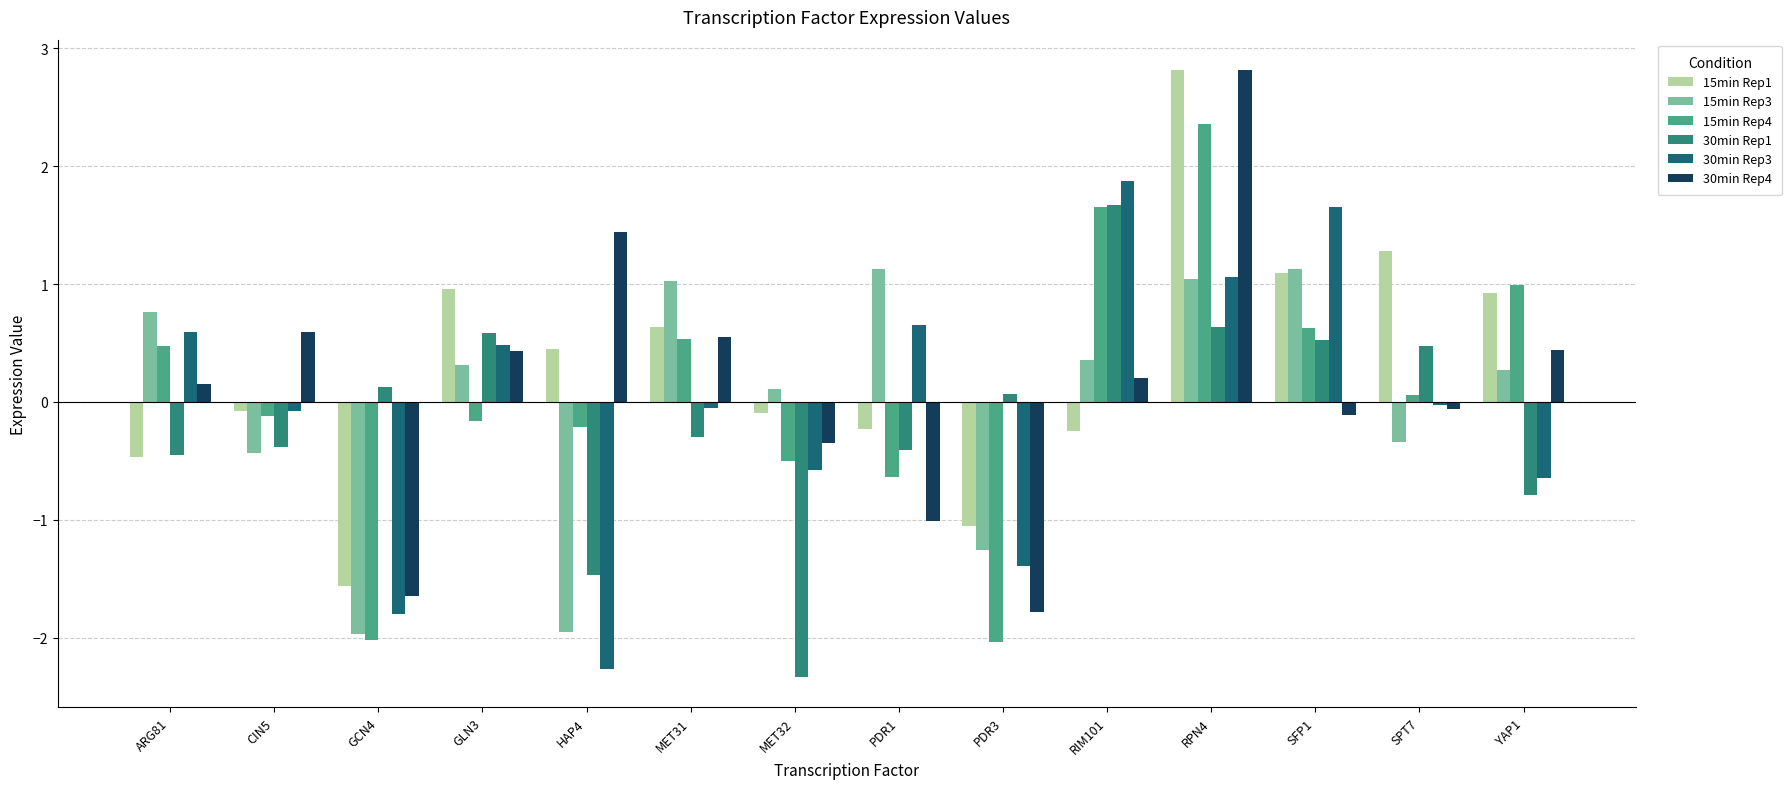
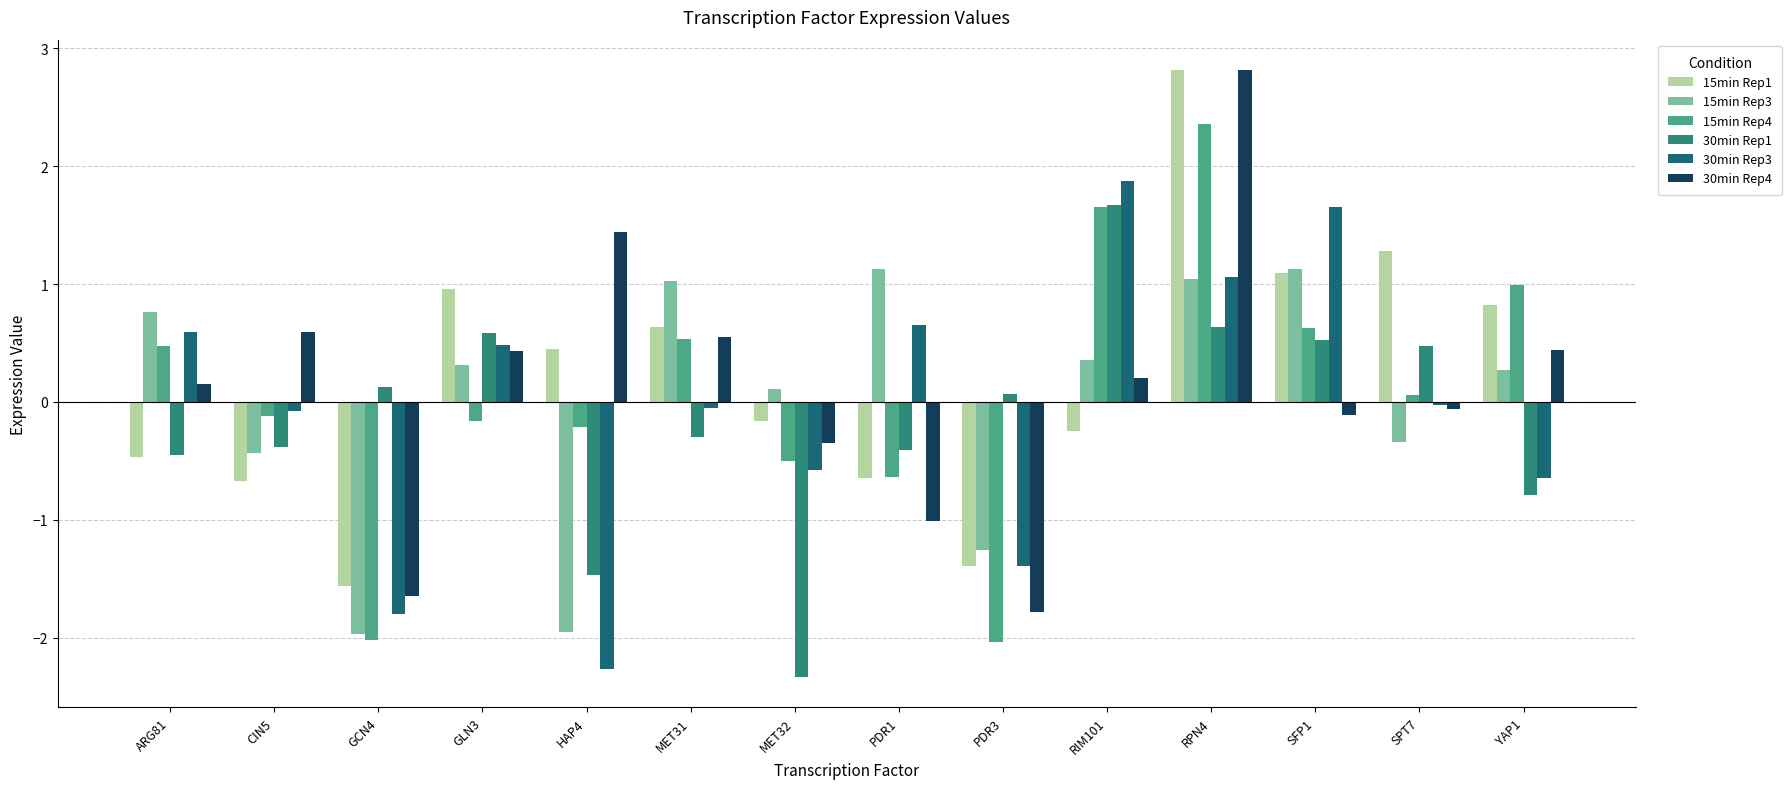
  {
    "15min Rep1": {
      "ARG81": -0.47,
-     "CIN5": -0.08,
+     "CIN5": -0.67,
      "GCN4": -1.56,
      "GLN3": 0.96,
      "HAP4": 0.45,
      "MET31": 0.63,
-     "MET32": -0.09,
-     "PDR1": -0.23,
-     "PDR3": -1.06,
+     "MET32": -0.16,
+     "PDR1": -0.64,
+     "PDR3": -1.39,
      "RIM101": -0.24,
      "RPN4": 2.81,
      "SFP1": 1.09,
      "SPT7": 1.28,
-     "YAP1": 0.93
+     "YAP1": 0.82
    }
  }
